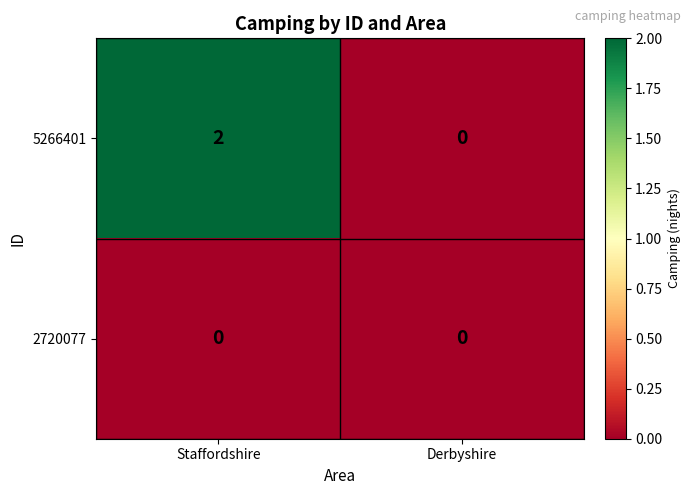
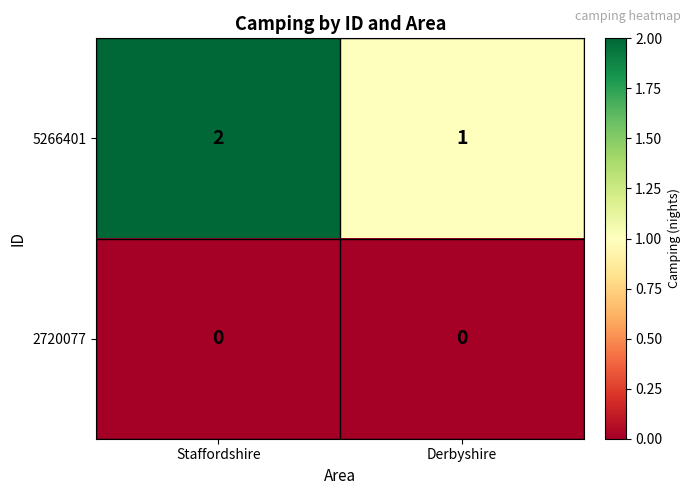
  {
    "5266401": {
      "Staffordshire": 2,
-     "Derbyshire": 0
+     "Derbyshire": 1
    },
    "2720077": {
      "Staffordshire": 0,
      "Derbyshire": 0
    }
  }
